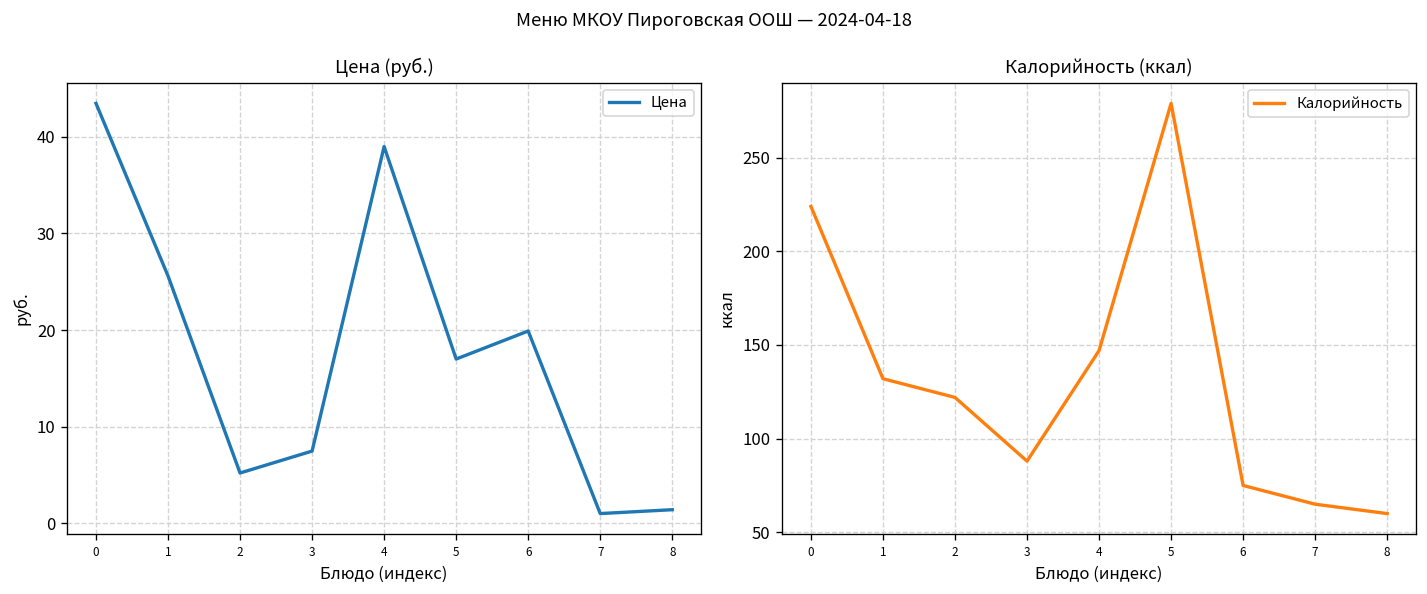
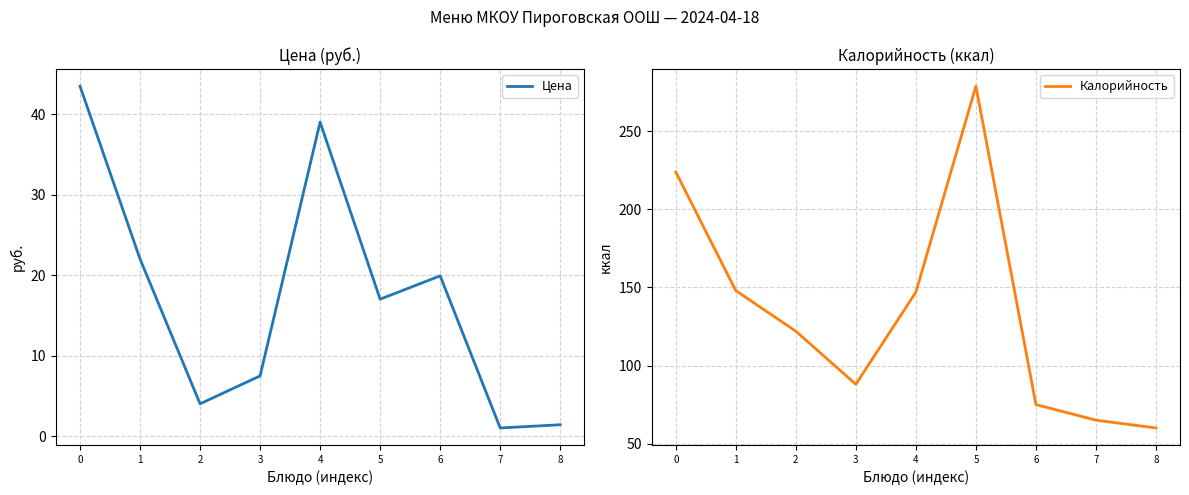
  {
    "Цена (руб.)": {
      "0": 43,
-     "1": 26,
-     "2": 5,
+     "1": 22,
+     "2": 4,
      "3": 7,
      "4": 39,
      "5": 17,
      "6": 20,
      "7": 1,
      "8": 1
    },
    "Калорийность (ккал)": {
      "0": 224,
-     "1": 132,
+     "1": 148,
      "2": 122,
      "3": 88,
      "4": 147,
      "5": 279,
      "6": 75,
      "7": 65,
      "8": 60
    }
  }
